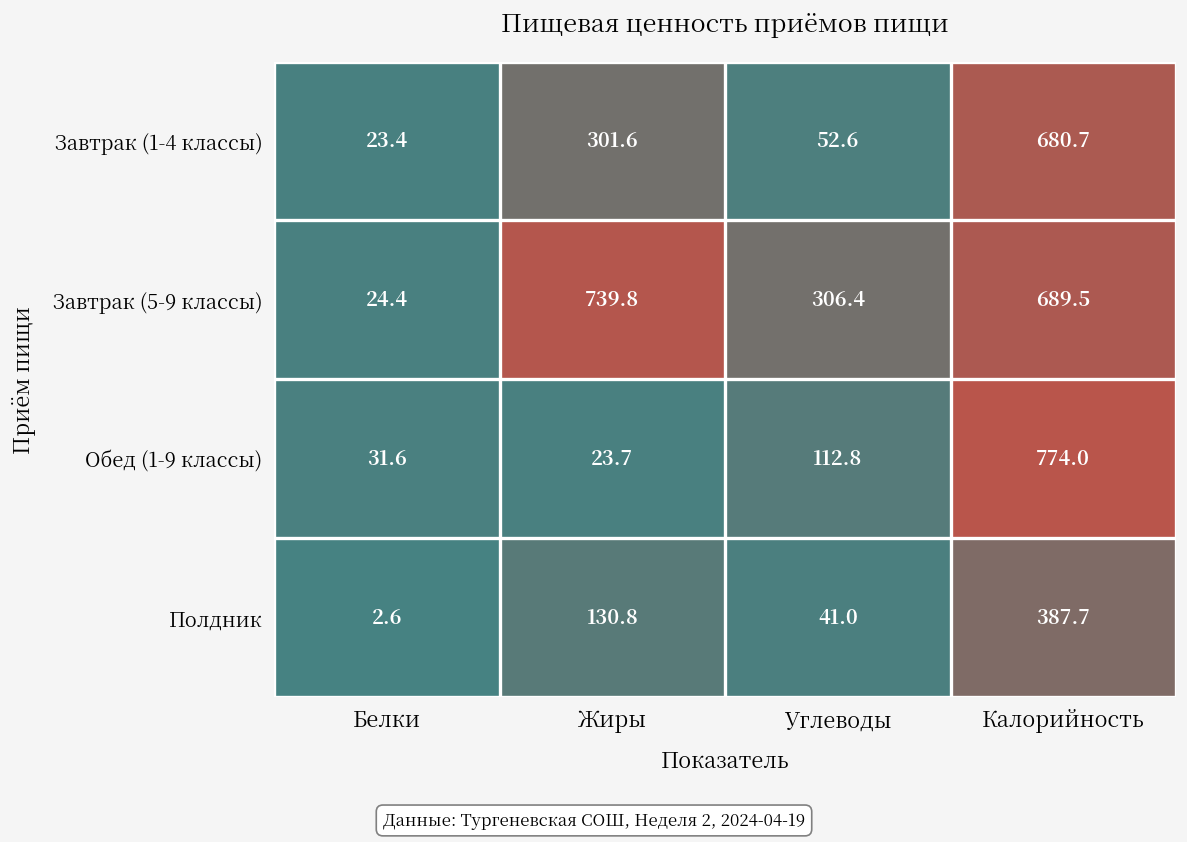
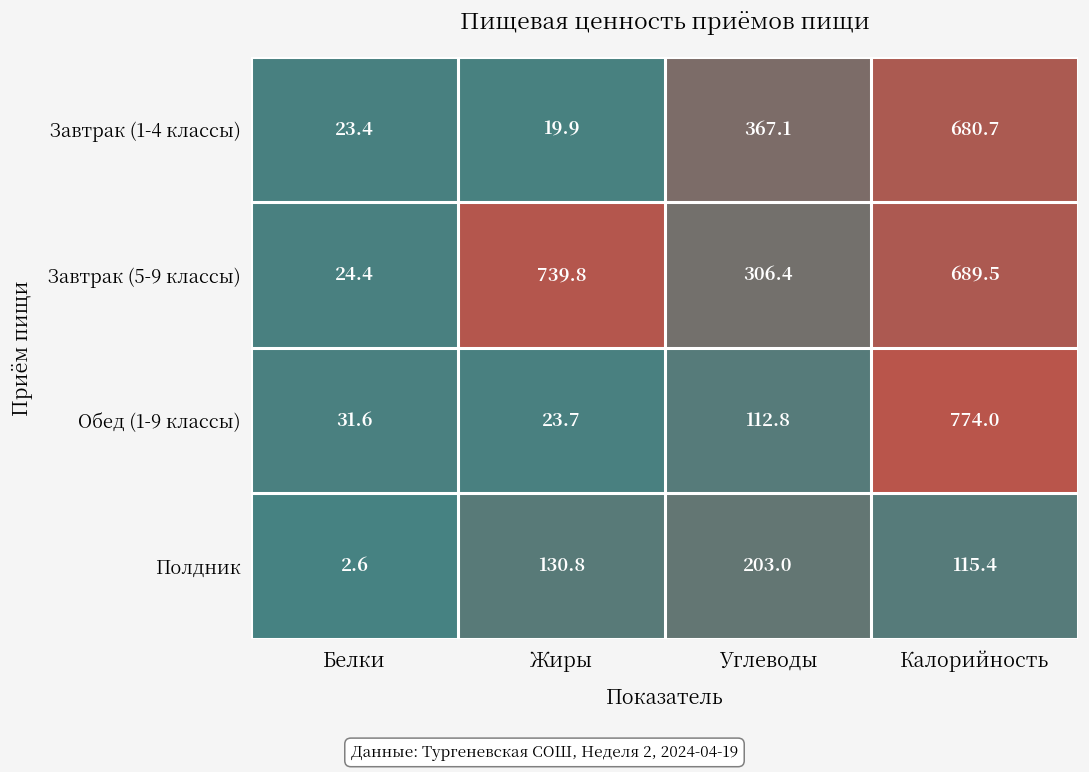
  {
    "Завтрак (1-4 классы)": {
      "Белки": 23.4,
-     "Жиры": 301.6,
-     "Углеводы": 52.6,
+     "Жиры": 19.9,
+     "Углеводы": 367.1,
      "Калорийность": 680.7
    },
    "Завтрак (5-9 классы)": {
      "Белки": 24.4,
      "Жиры": 739.8,
      "Углеводы": 306.4,
      "Калорийность": 689.5
    },
    "Обед (1-9 классы)": {
      "Белки": 31.6,
      "Жиры": 23.7,
      "Углеводы": 112.8,
      "Калорийность": 774.0
    },
    "Полдник": {
      "Белки": 2.6,
      "Жиры": 130.8,
-     "Углеводы": 41.0,
-     "Калорийность": 387.7
+     "Углеводы": 203.0,
+     "Калорийность": 115.4
    }
  }
